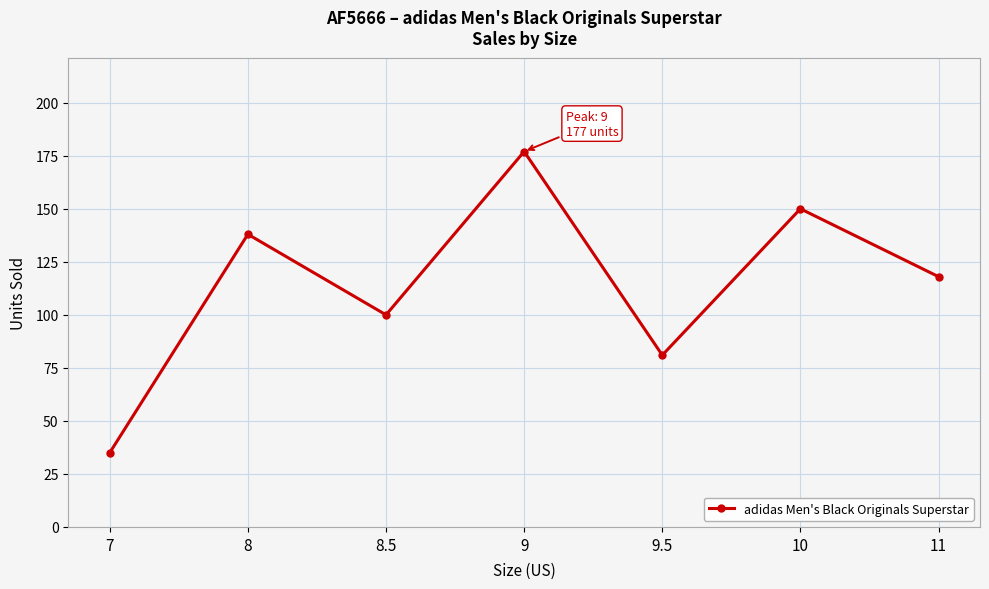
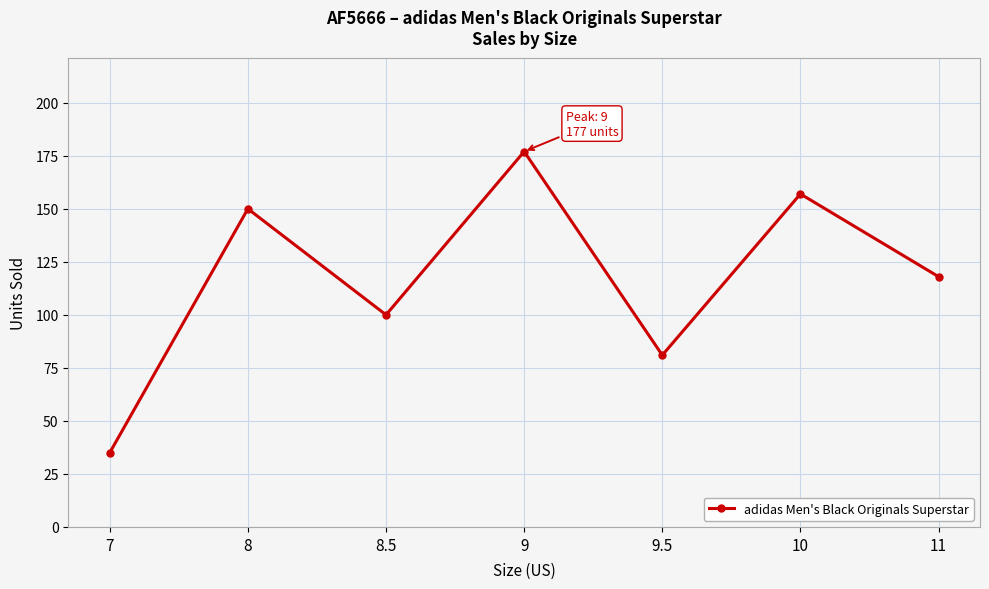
  {
    "7": 35,
-   "8": 138,
+   "8": 150,
    "8.5": 100,
    "9.5": 81,
-   "10": 150,
+   "10": 157,
    "11": 118
  }
